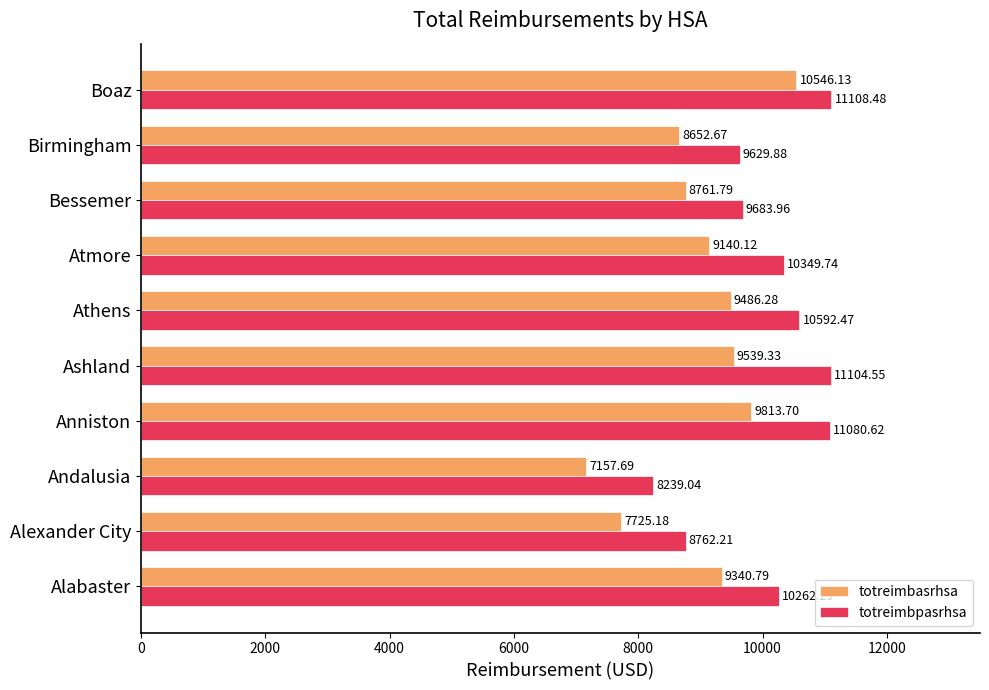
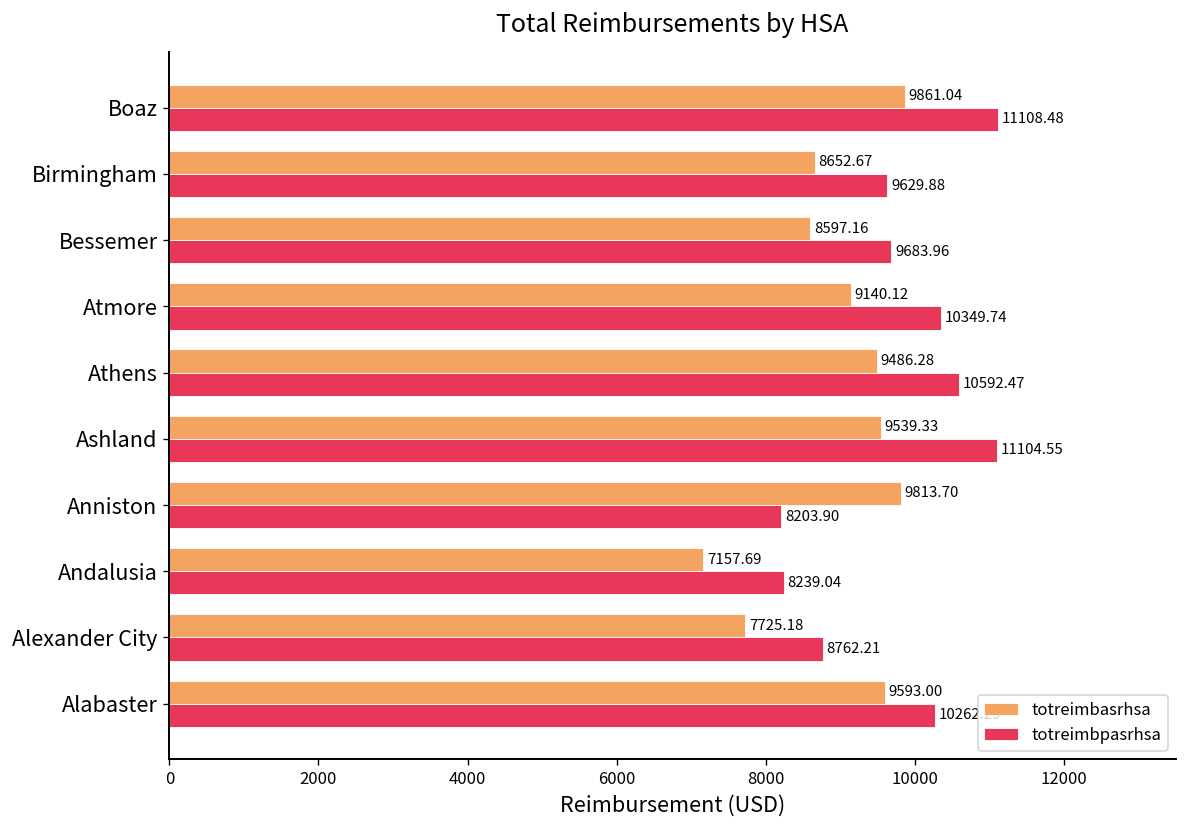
  {
    "totreimbasrhsa": {
-     "Boaz": 10546.13,
+     "Boaz": 9861.04,
      "Birmingham": 8652.67,
-     "Bessemer": 8761.79,
+     "Bessemer": 8597.16,
      "Atmore": 9140.12,
      "Athens": 9486.28,
      "Ashland": 9539.33,
      "Anniston": 9813.70,
      "Andalusia": 7157.69,
      "Alexander City": 7725.18,
-     "Alabaster": 9340.79
+     "Alabaster": 9593.00
    },
    "totreimbpasrhsa": {
      "Boaz": 11108.48,
      "Birmingham": 9629.88,
      "Bessemer": 9683.96,
      "Atmore": 10349.74,
      "Athens": 10592.47,
      "Ashland": 11104.55,
-     "Anniston": 11080.62,
+     "Anniston": 8203.90,
      "Andalusia": 8239.04,
      "Alexander City": 8762.21
    }
  }
